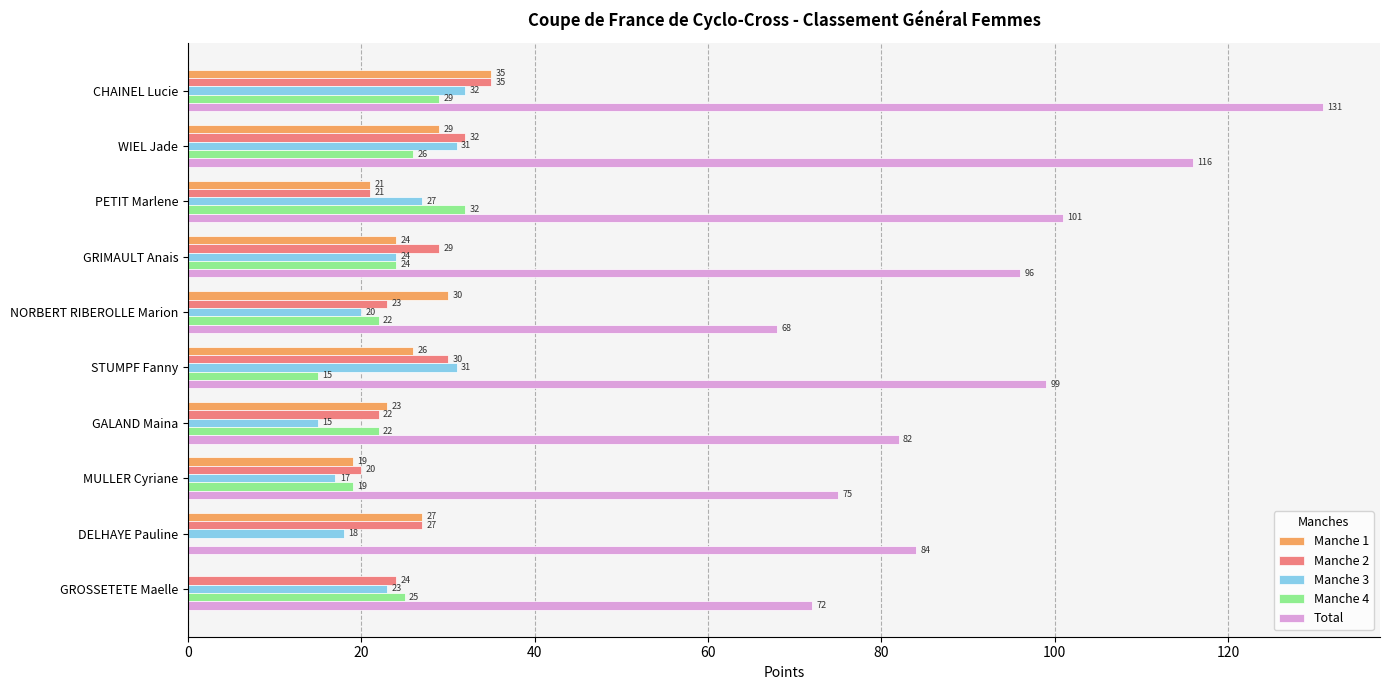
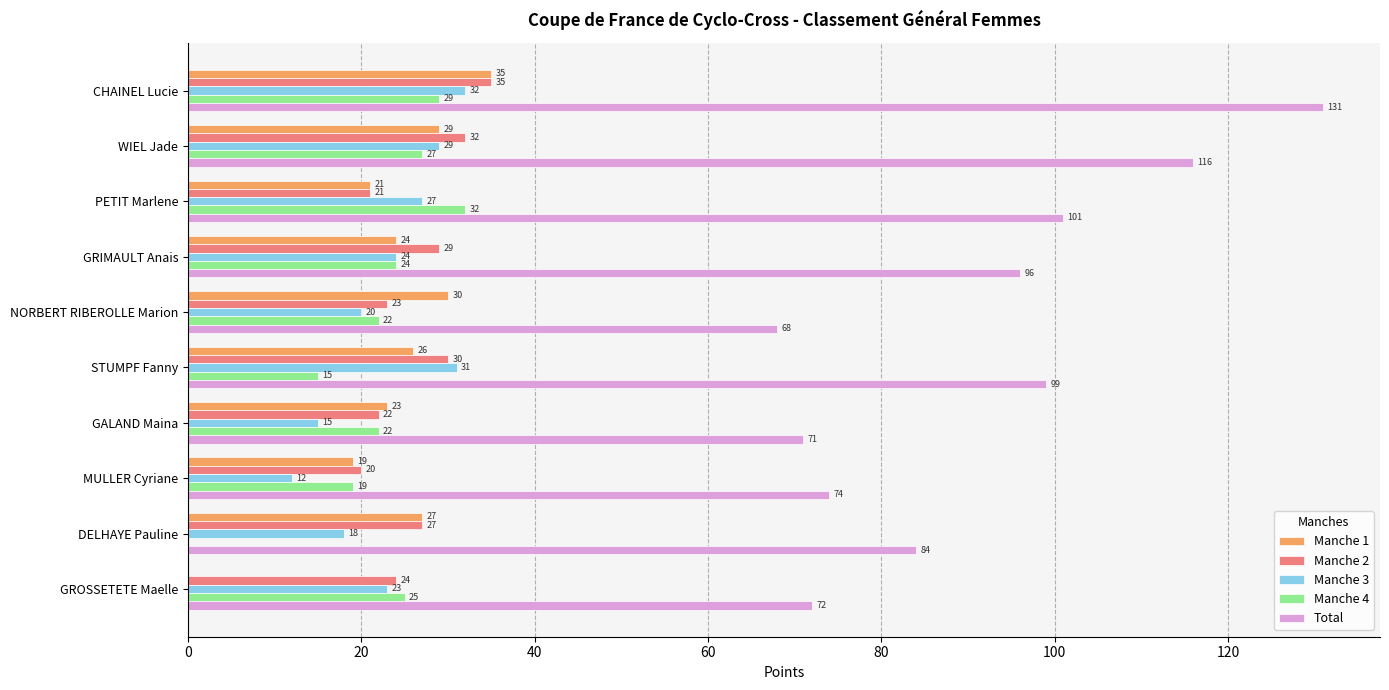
  {
    "Manche 3": {
      "CHAINEL Lucie": 32,
-     "WIEL Jade": 31,
+     "WIEL Jade": 29,
      "PETIT Marlene": 27,
      "GRIMAULT Anais": 24,
      "NORBERT RIBEROLLE Marion": 20,
      "STUMPF Fanny": 31,
      "GALAND Maina": 15,
-     "MULLER Cyriane": 17,
+     "MULLER Cyriane": 12,
      "DELHAYE Pauline": 18,
      "GROSSETETE Maelle": 23
    },
    "Manche 4": {
      "CHAINEL Lucie": 29,
-     "WIEL Jade": 26,
+     "WIEL Jade": 27,
      "PETIT Marlene": 32,
      "GRIMAULT Anais": 24,
      "NORBERT RIBEROLLE Marion": 22,
      "STUMPF Fanny": 15,
      "GALAND Maina": 22,
      "MULLER Cyriane": 19,
      "GROSSETETE Maelle": 25
    },
    "Total": {
      "CHAINEL Lucie": 131,
      "WIEL Jade": 116,
      "PETIT Marlene": 101,
      "GRIMAULT Anais": 96,
      "NORBERT RIBEROLLE Marion": 68,
      "STUMPF Fanny": 99,
-     "GALAND Maina": 82,
-     "MULLER Cyriane": 75,
+     "GALAND Maina": 71,
+     "MULLER Cyriane": 74,
      "DELHAYE Pauline": 84,
      "GROSSETETE Maelle": 72
    }
  }
